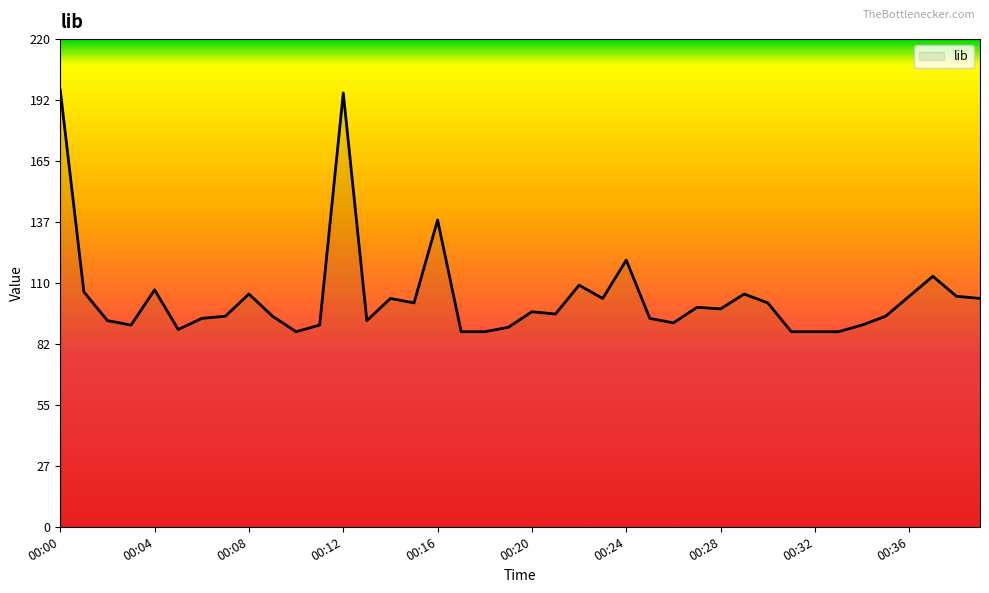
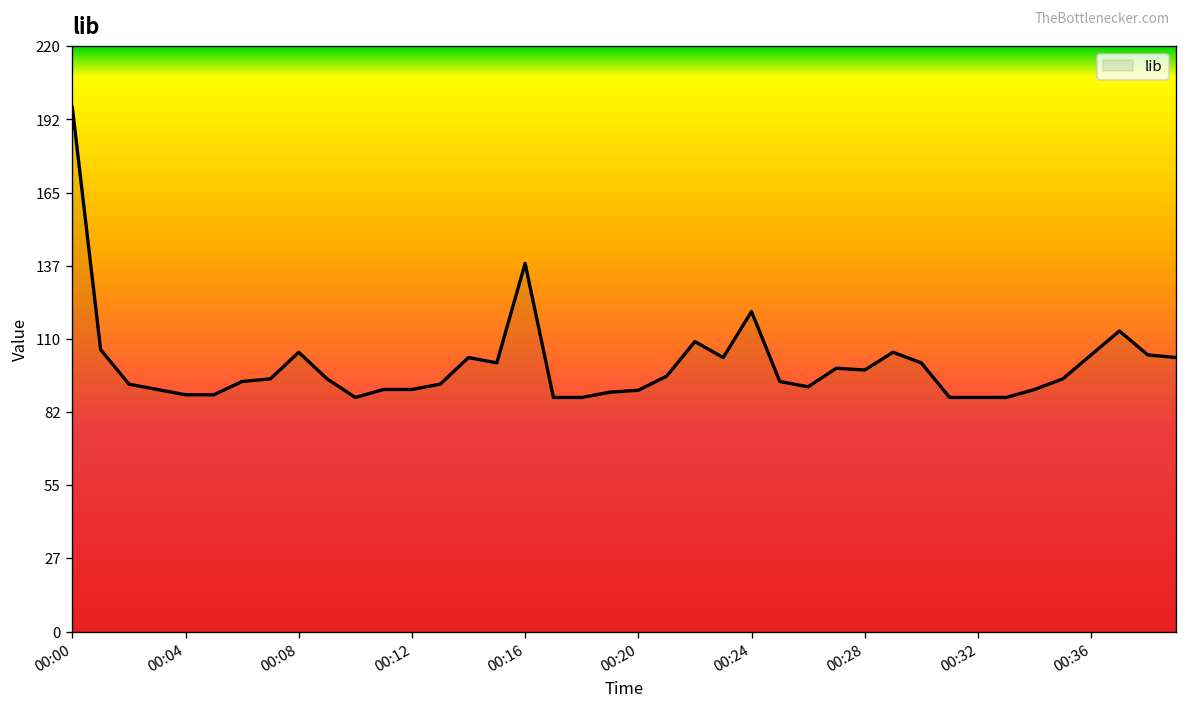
  {
    "00:00": 197,
-   "00:04": 107,
+   "00:04": 89,
    "00:08": 105,
-   "00:12": 196,
+   "00:12": 91,
    "00:16": 138,
-   "00:20": 97,
+   "00:20": 91,
    "00:24": 120,
    "00:28": 98,
    "00:32": 88,
    "00:36": 104
  }
